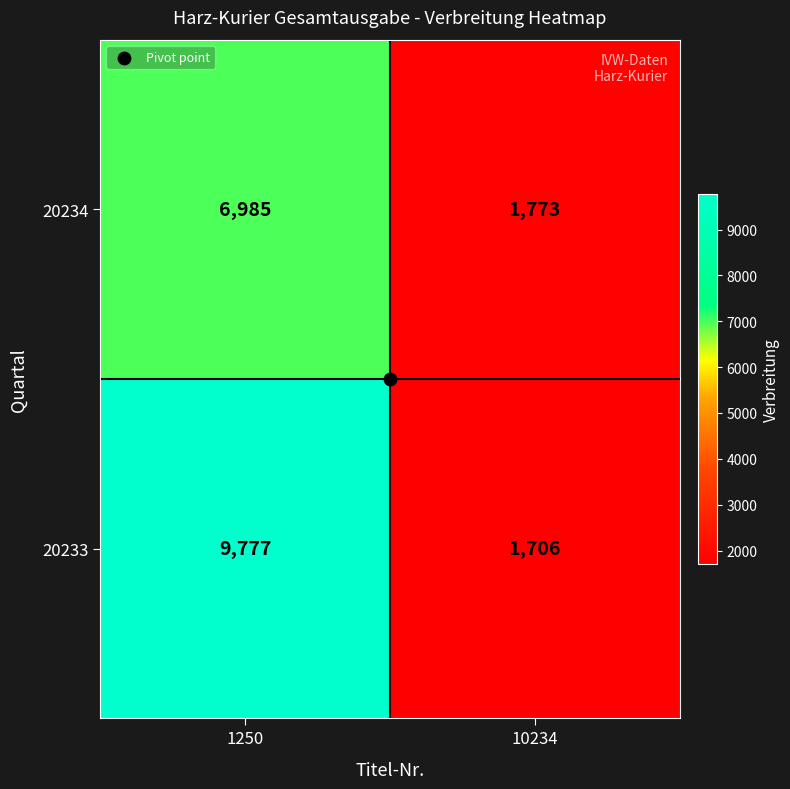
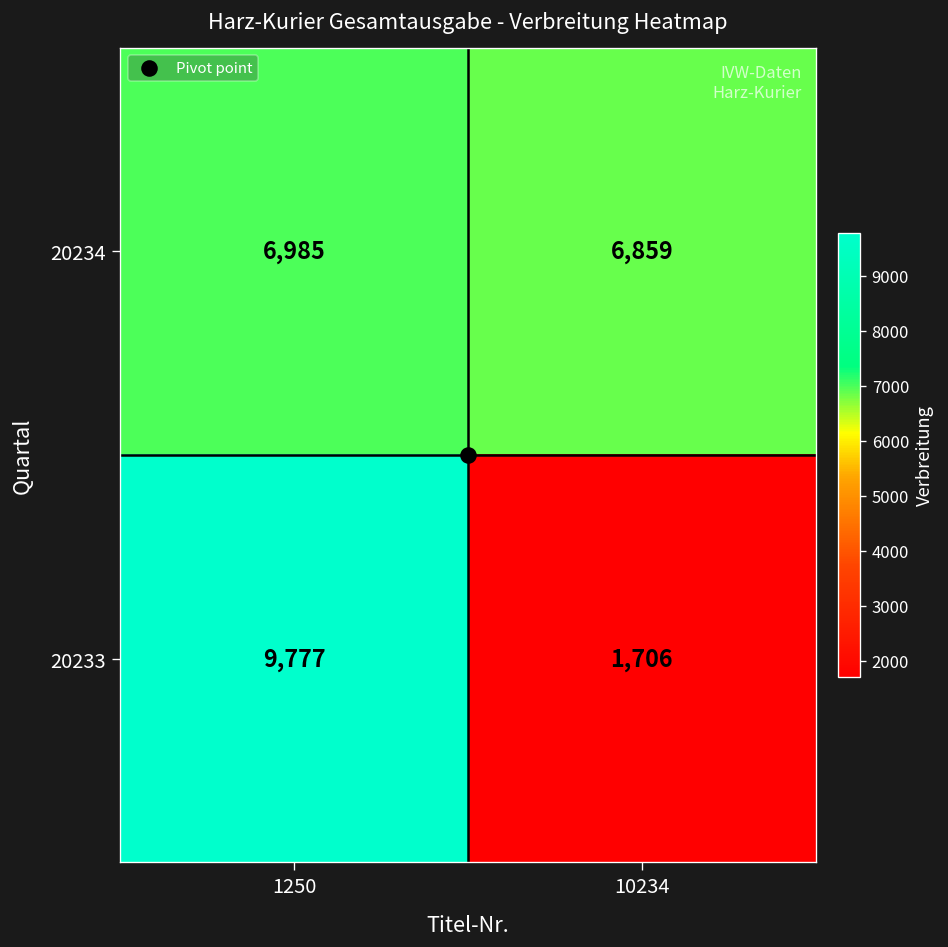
  {
    "20234": {
      "1250": "6,985",
-     "10234": "1,773"
+     "10234": "6,859"
    },
    "20233": {
      "1250": "9,777",
      "10234": "1,706"
    }
  }
